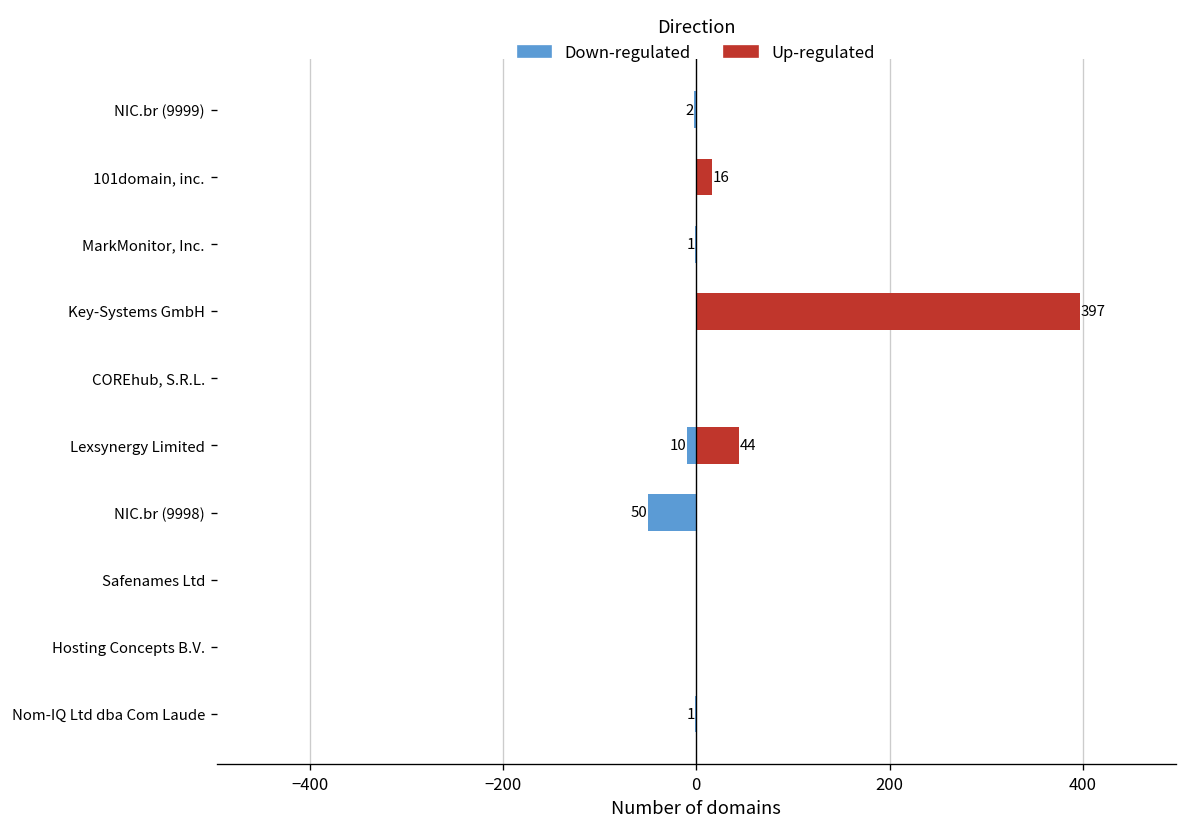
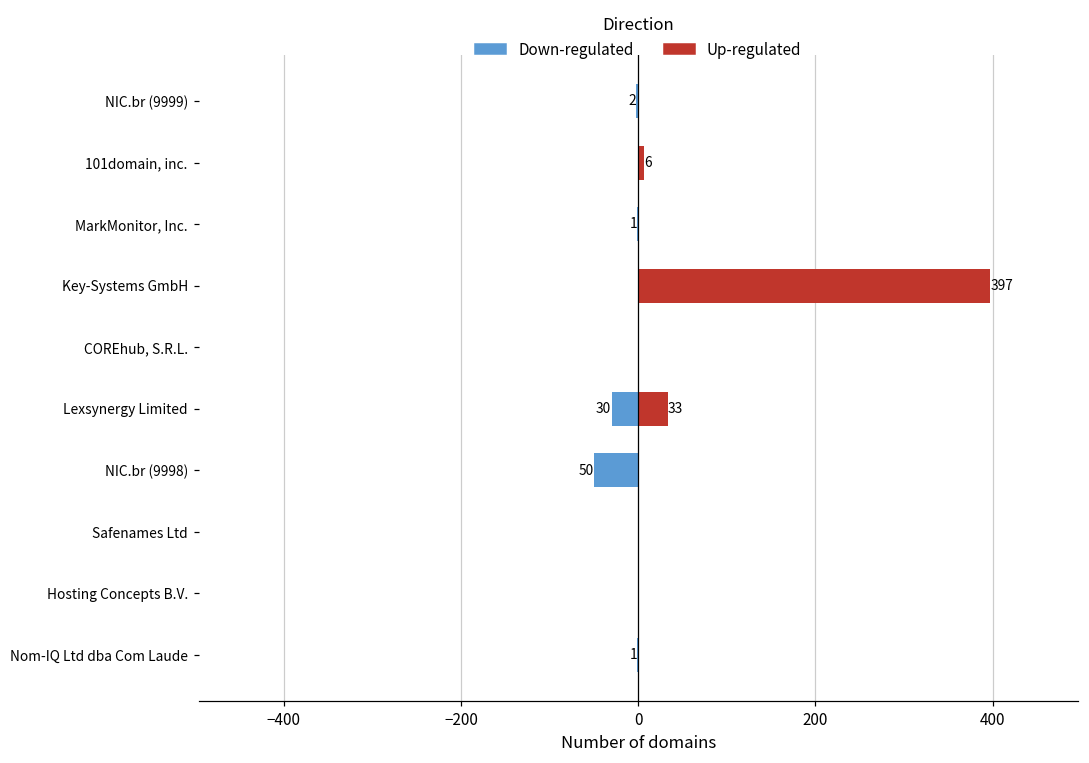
  {
    "Down-regulated": {
-     "Lexsynergy Limited": 10
+     "Lexsynergy Limited": 30
    },
    "Up-regulated": {
-     "101domain, inc.": 16,
+     "101domain, inc.": 6,
      "Key-Systems GmbH": 397,
-     "Lexsynergy Limited": 44
+     "Lexsynergy Limited": 33
    }
  }
